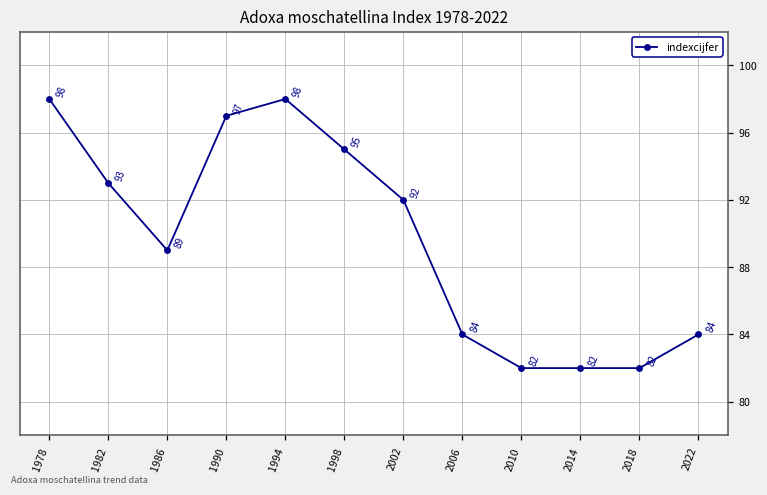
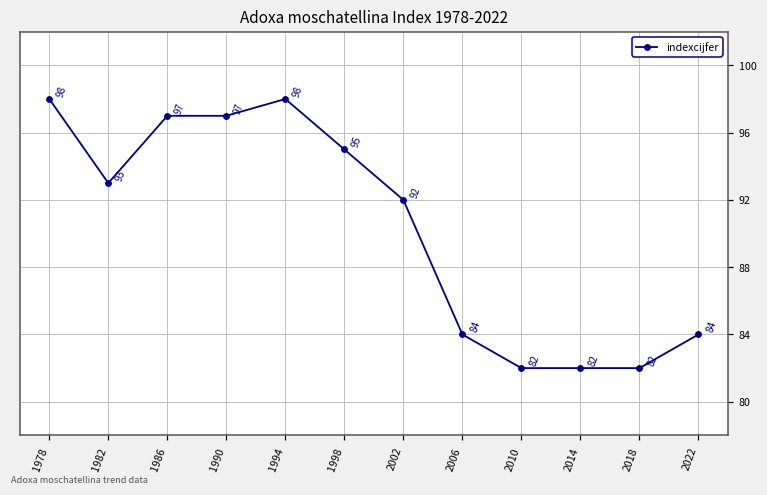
  {
    "1978": 98,
    "1982": 93,
-   "1986": 89,
+   "1986": 97,
    "1990": 97,
    "1994": 98,
    "1998": 95,
    "2002": 92,
    "2006": 84,
    "2010": 82,
    "2014": 82,
    "2018": 82,
    "2022": 84
  }
